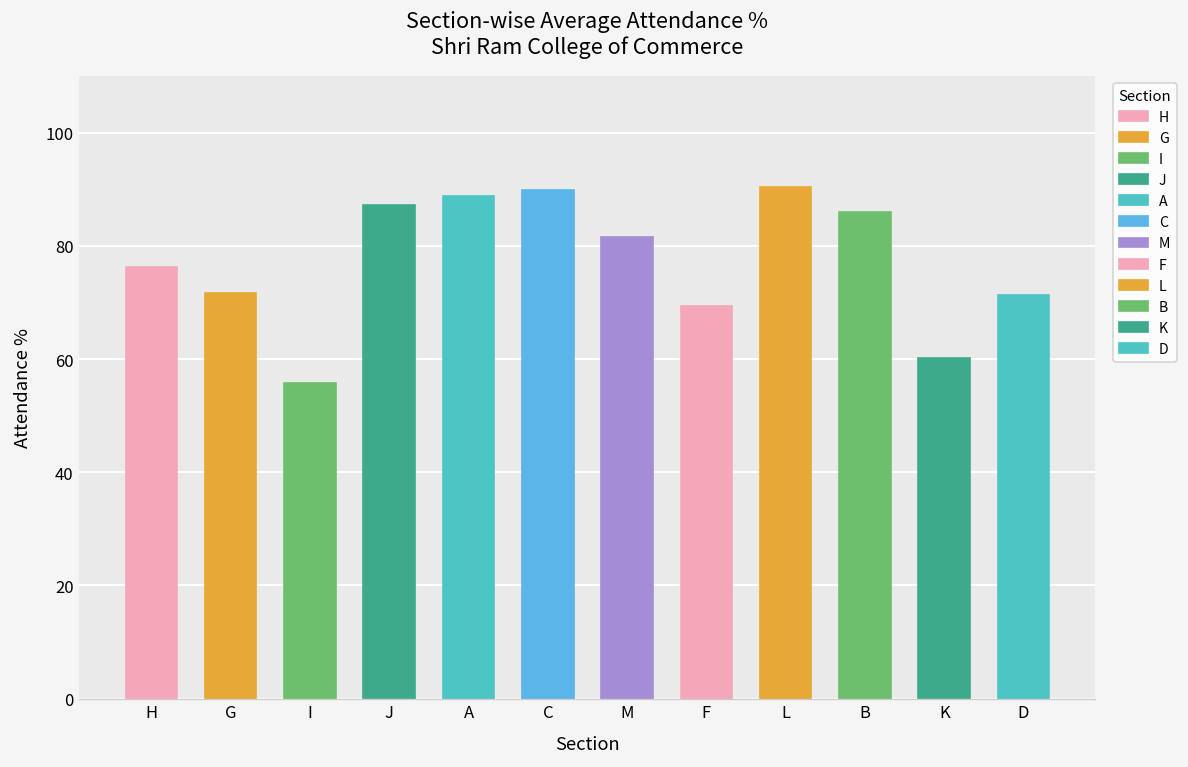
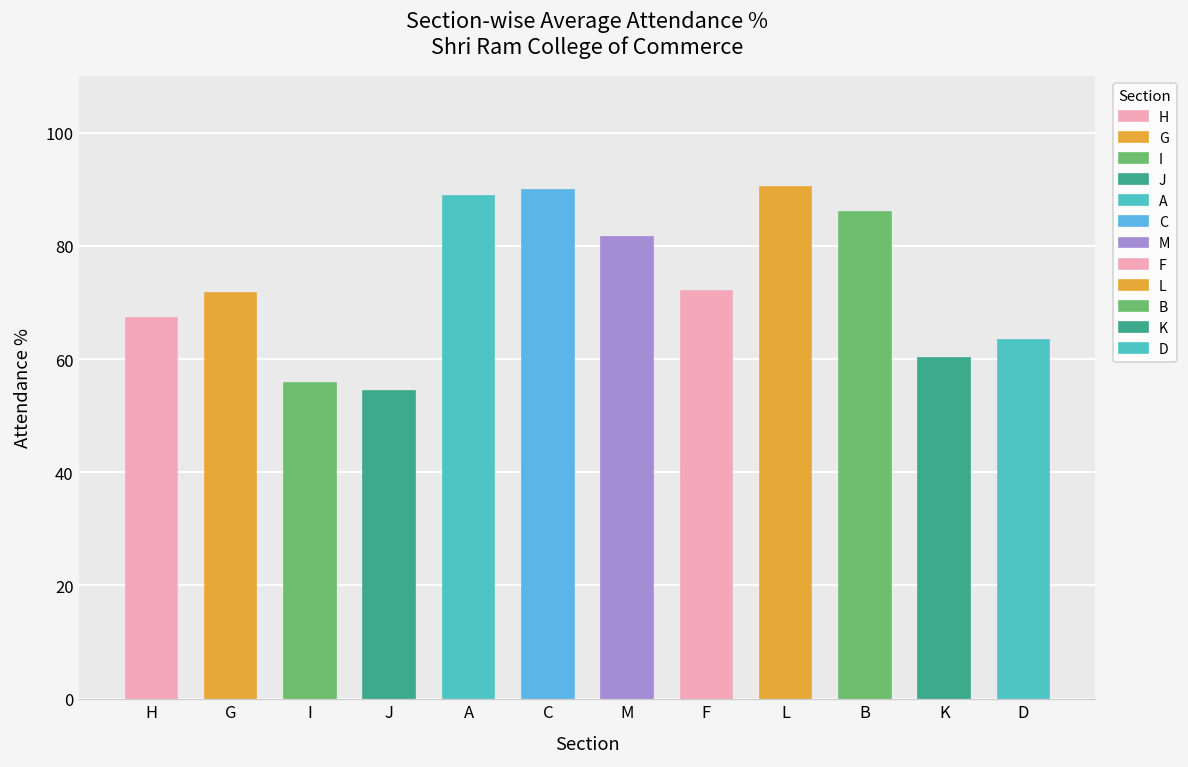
  {
-   "H": 76,
+   "H": 67,
    "G": 72,
    "I": 56,
-   "J": 87,
+   "J": 54,
    "A": 89,
    "C": 90,
    "M": 82,
-   "F": 69,
+   "F": 72,
    "L": 90,
    "B": 86,
    "K": 60,
-   "D": 71
+   "D": 63
  }
